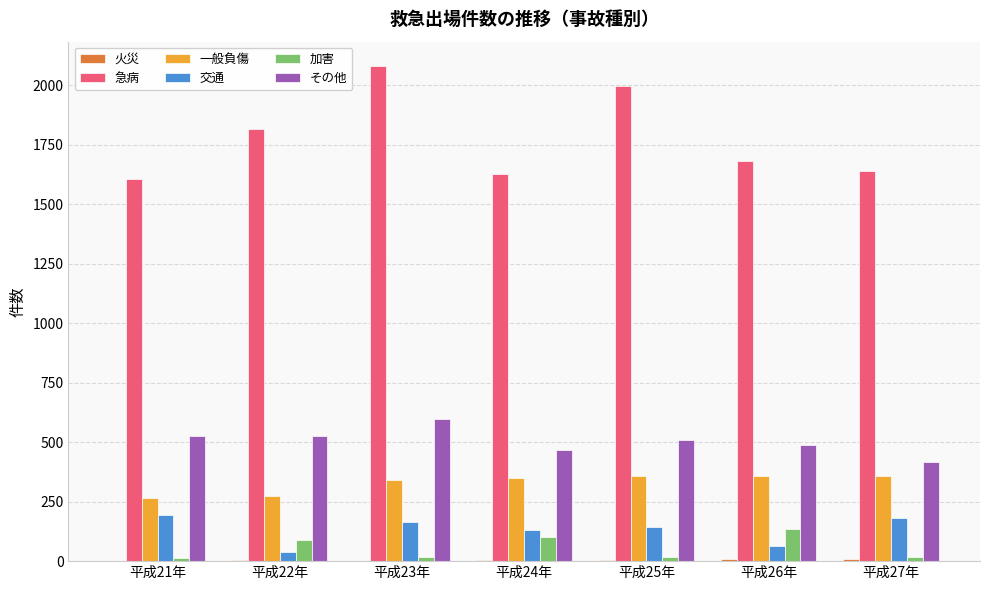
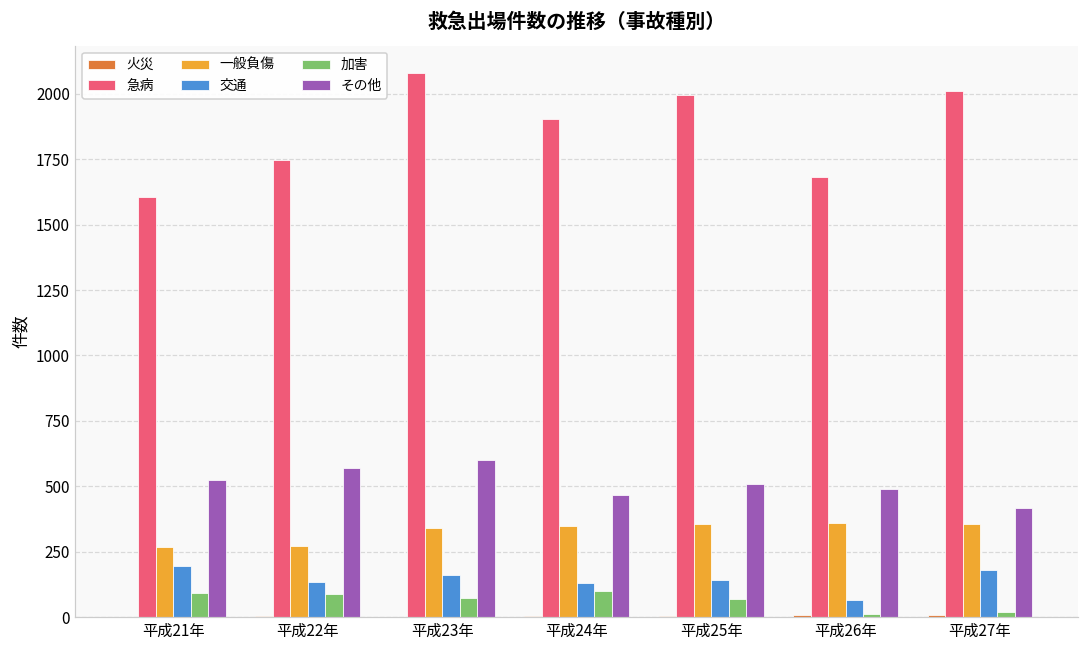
  {
    "急病": {
      "平成21年": 1610,
-     "平成22年": 1810,
+     "平成22年": 1750,
      "平成23年": 2080,
-     "平成24年": 1630,
+     "平成24年": 1900,
      "平成25年": 2000,
      "平成26年": 1680,
-     "平成27年": 1640
+     "平成27年": 2010
    },
    "交通": {
      "平成21年": 200,
-     "平成22年": 40,
+     "平成22年": 140,
      "平成23年": 160,
      "平成24年": 130,
      "平成25年": 140,
      "平成26年": 70,
      "平成27年": 180
    },
    "加害": {
-     "平成21年": 20,
+     "平成21年": 90,
      "平成22年": 90,
-     "平成23年": 20,
+     "平成23年": 80,
      "平成24年": 100,
-     "平成25年": 20,
-     "平成26年": 130,
+     "平成25年": 70,
+     "平成26年": 10,
      "平成27年": 20
    },
    "その他": {
      "平成21年": 530,
-     "平成22年": 530,
+     "平成22年": 570,
      "平成23年": 600,
      "平成24年": 470,
      "平成25年": 510,
      "平成26年": 490,
      "平成27年": 420
    }
  }
